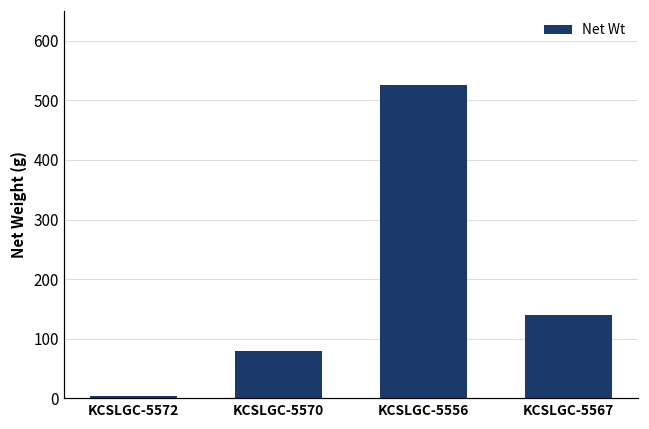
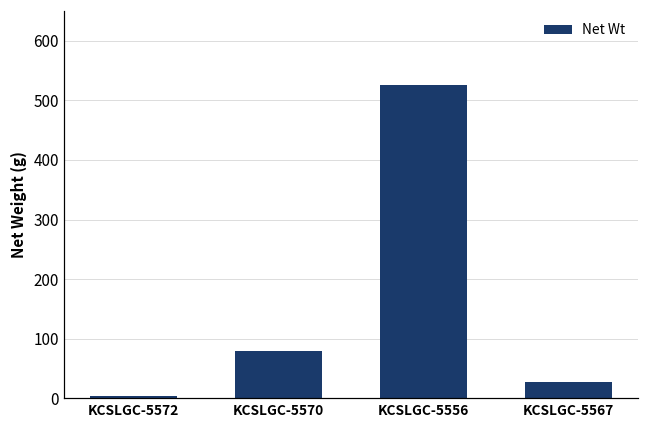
  {
    "KCSLGC-5570": 80,
    "KCSLGC-5556": 530,
-   "KCSLGC-5567": 140
+   "KCSLGC-5567": 30
  }
